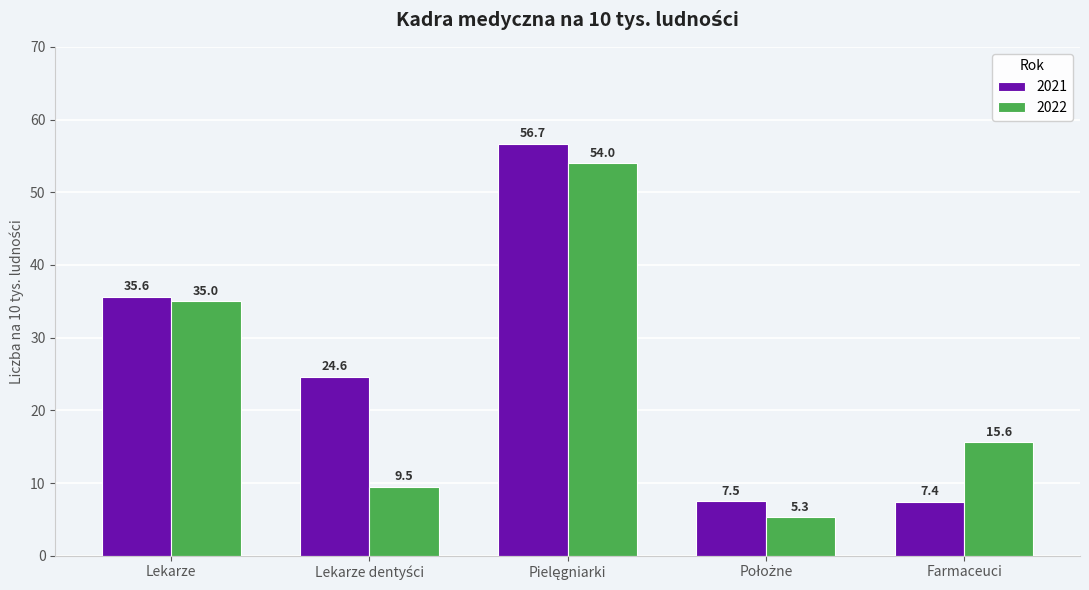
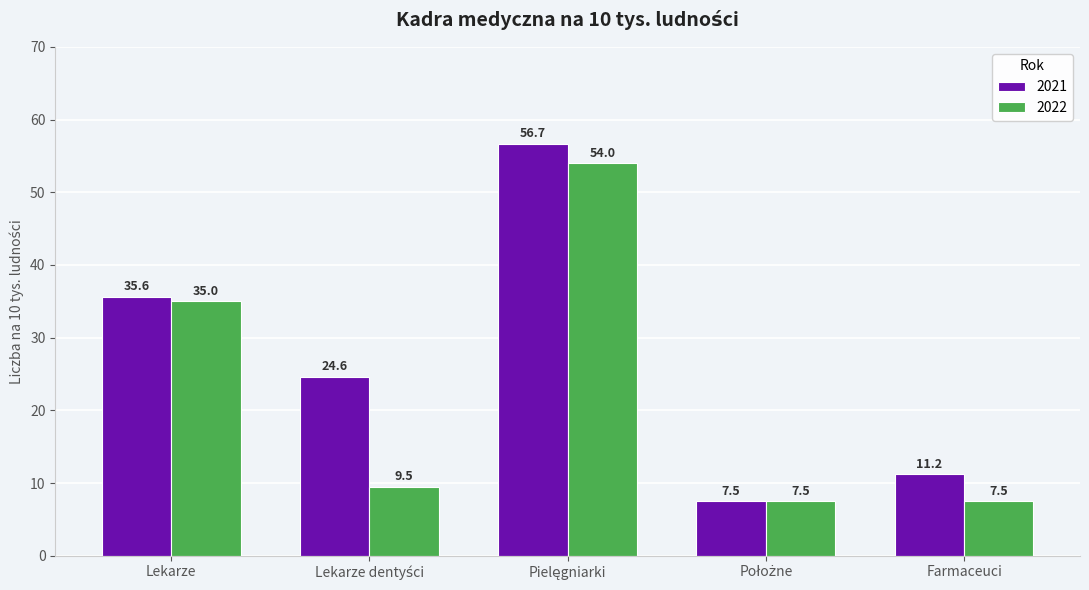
  {
    "2021": {
      "Lekarze": 35.6,
      "Lekarze dentyści": 24.6,
      "Pielęgniarki": 56.7,
      "Położne": 7.5,
-     "Farmaceuci": 7.4
+     "Farmaceuci": 11.2
    },
    "2022": {
      "Lekarze": 35.0,
      "Lekarze dentyści": 9.5,
      "Pielęgniarki": 54.0,
-     "Położne": 5.3,
-     "Farmaceuci": 15.6
+     "Położne": 7.5,
+     "Farmaceuci": 7.5
    }
  }
